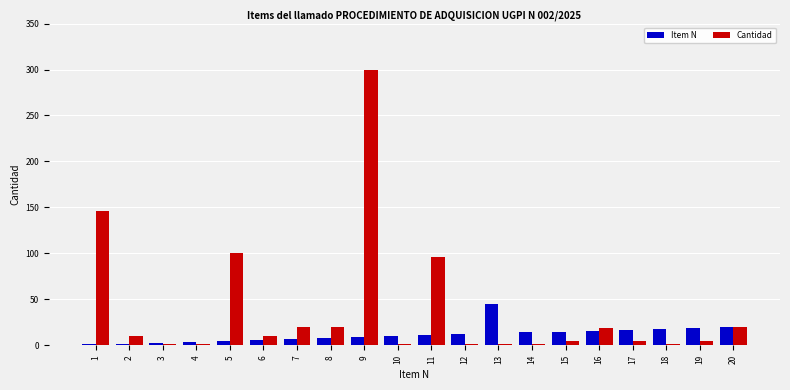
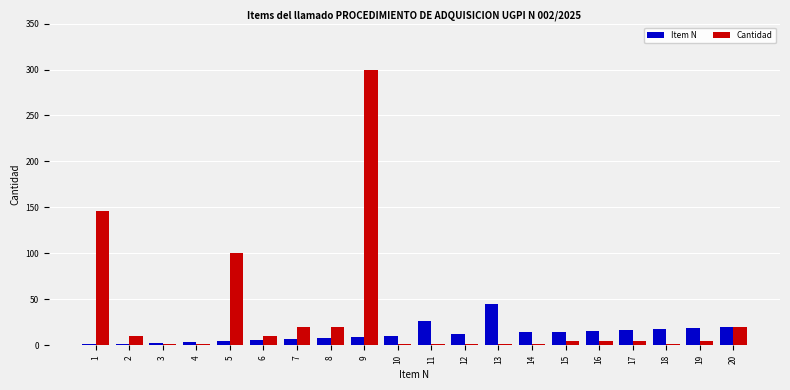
  {
    "Item N": {
      "3": 0,
      "4": 0,
      "5": 10,
      "6": 10,
      "7": 10,
      "8": 10,
      "9": 10,
      "10": 10,
-     "11": 10,
+     "11": 30,
      "12": 10,
      "13": 50,
      "14": 10,
      "15": 20,
      "16": 20,
      "17": 20,
      "18": 20,
      "19": 20,
      "20": 20
    },
    "Cantidad": {
      "1": 150,
      "2": 10,
      "5": 100,
      "6": 10,
      "7": 20,
      "8": 20,
      "9": 300,
-     "11": 100,
+     "11": 0,
      "15": 10,
-     "16": 20,
+     "16": 10,
      "17": 10,
      "19": 10,
      "20": 20
    }
  }
